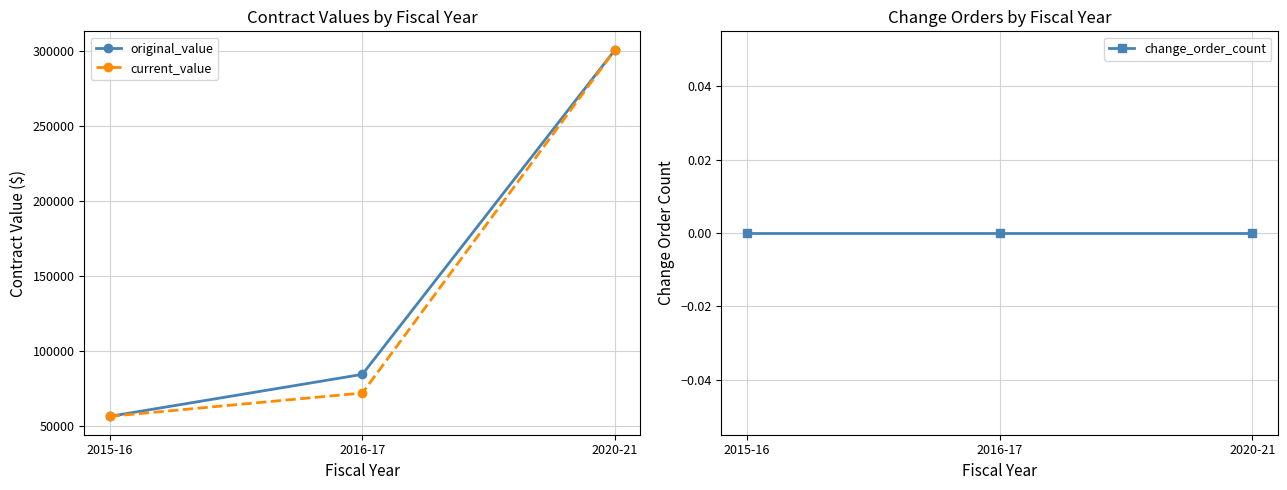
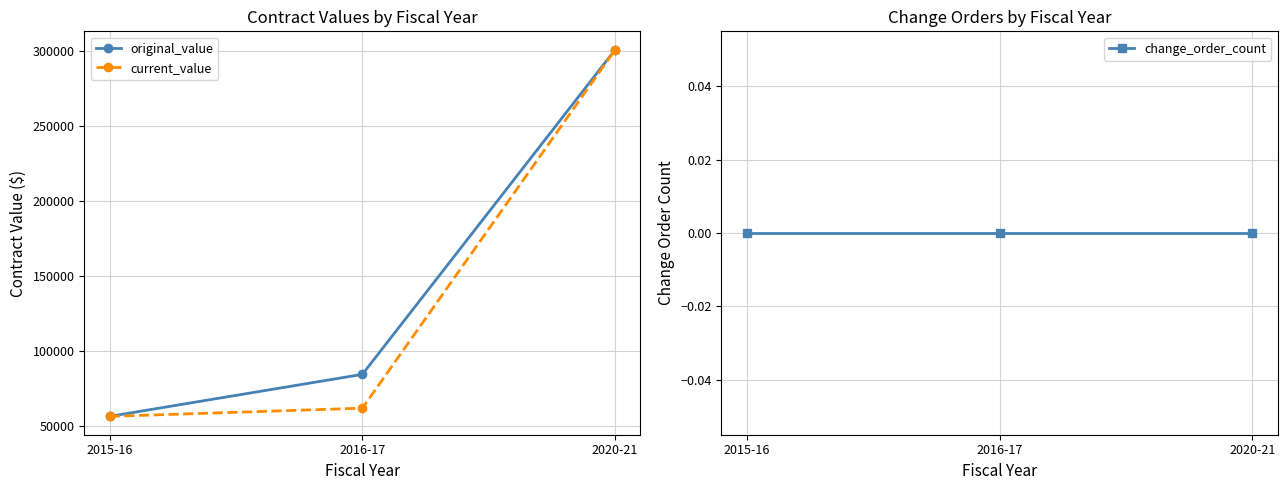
  {
    "Contract Values by Fiscal Year": {
      "original_value": {
        "2016-17": 84000
      },
      "current_value": {
-       "2016-17": 72000
+       "2016-17": 62000
      }
    },
    "Change Orders by Fiscal Year": {
      "2015-16": 0.000,
      "2016-17": 0.000,
      "2020-21": 0.000
    }
  }
